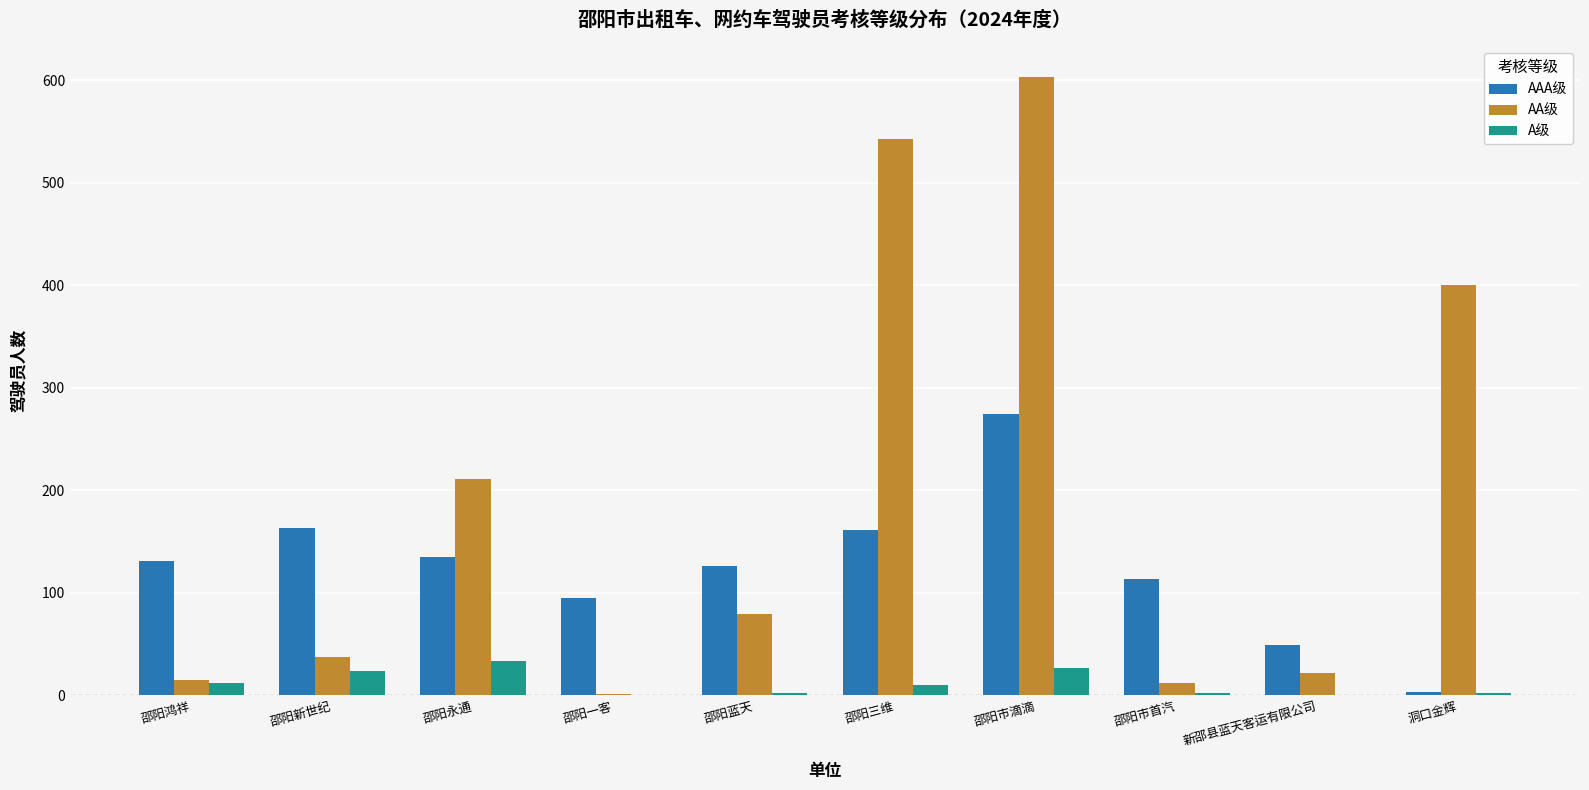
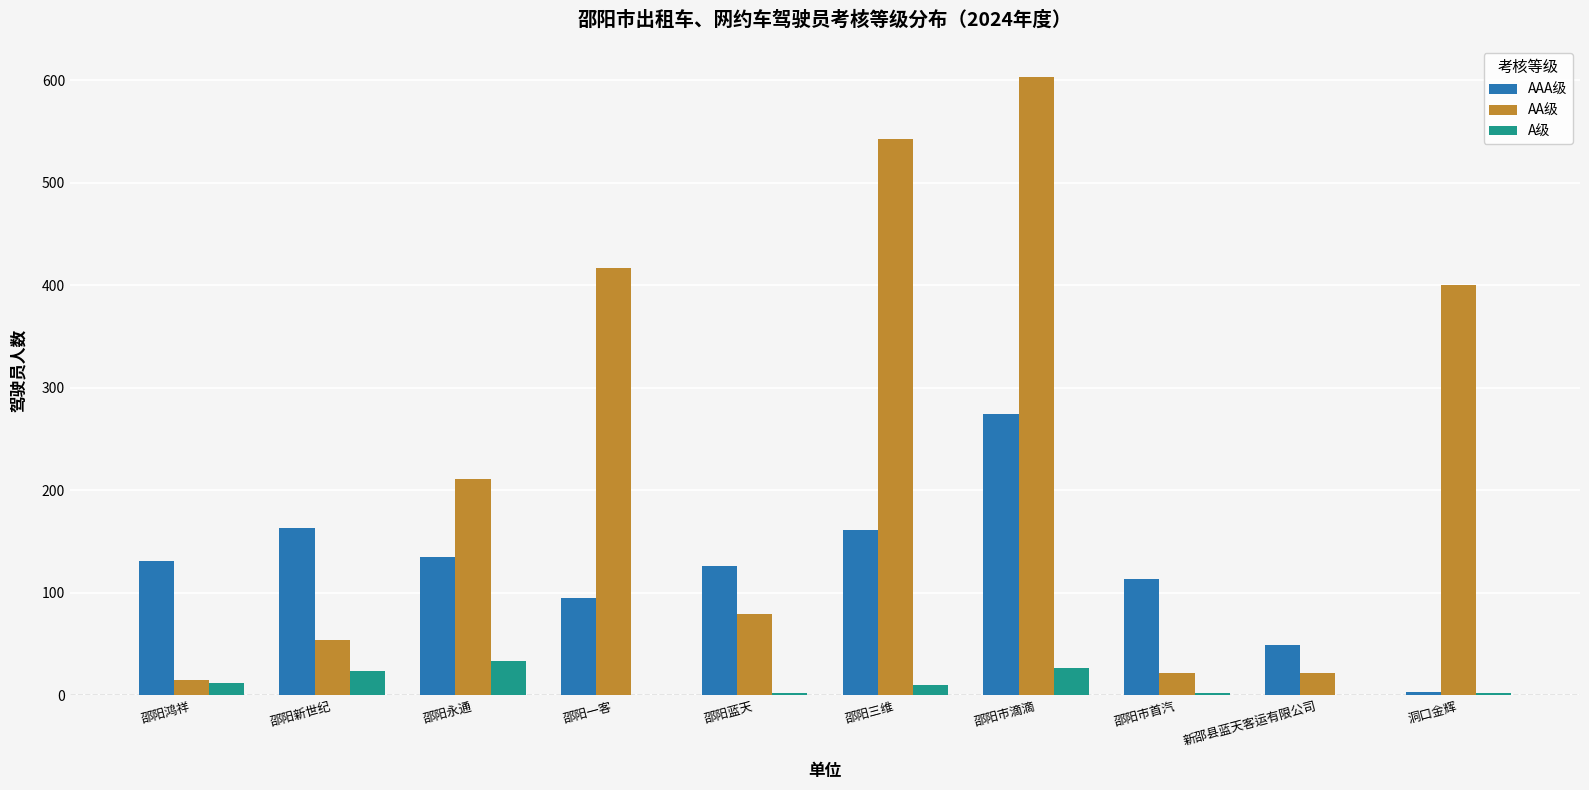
  {
    "AA级": {
      "邵阳鸿祥": 15,
-     "邵阳新世纪": 37,
+     "邵阳新世纪": 54,
      "邵阳永通": 211,
-     "邵阳一客": 1,
+     "邵阳一客": 417,
      "邵阳蓝天": 79,
      "邵阳三维": 543,
      "邵阳市滴滴": 603,
-     "邵阳市首汽": 12,
+     "邵阳市首汽": 22,
      "新邵县蓝天客运有限公司": 22,
      "洞口金辉": 400
    }
  }
